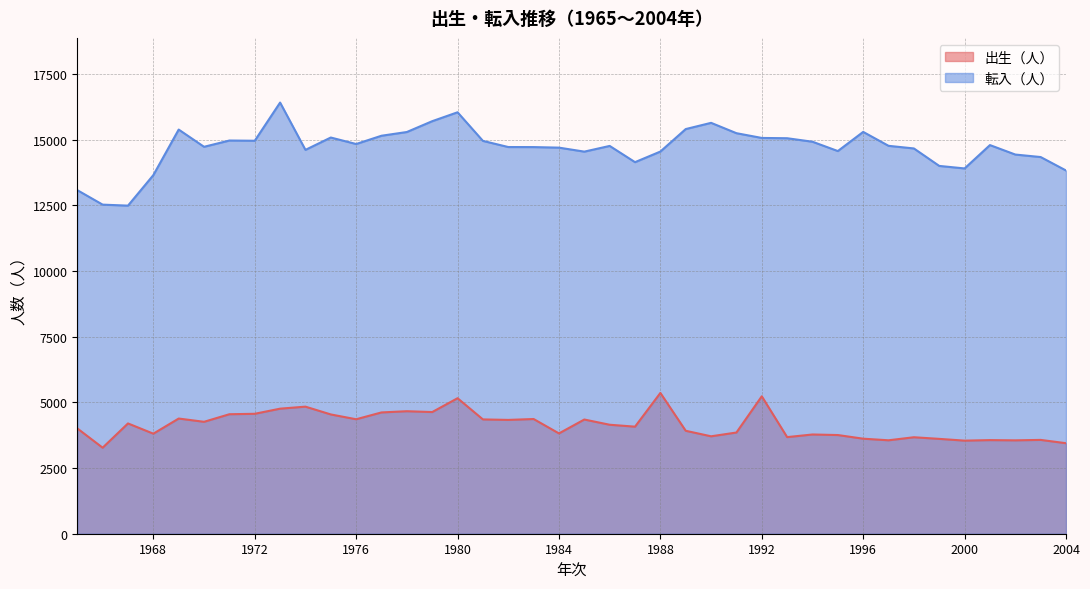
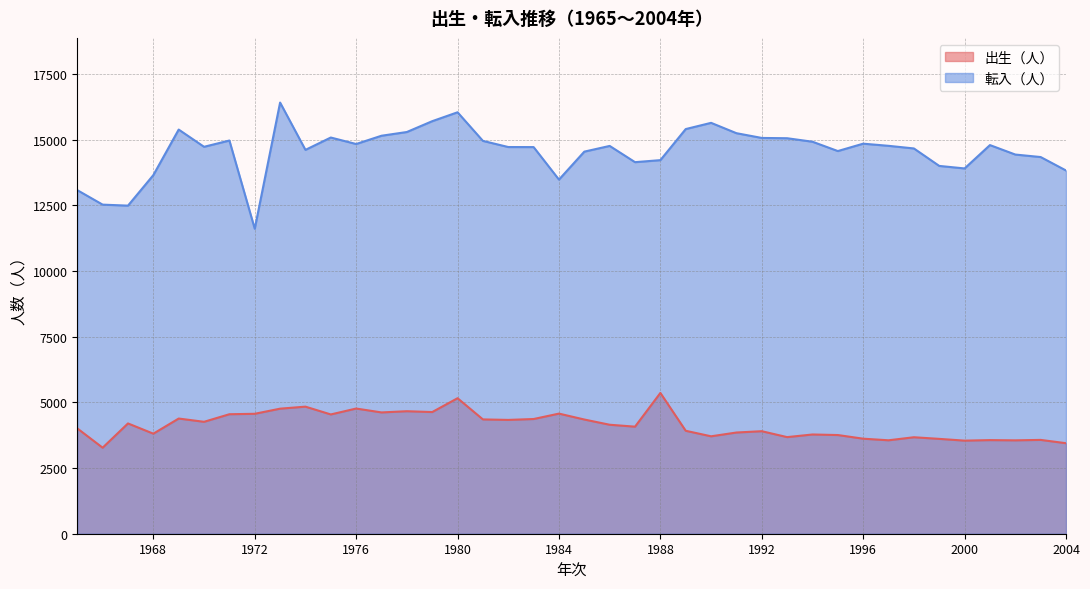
  {
    "出生（人）": {
      "1968": 3800,
      "1972": 4600,
-     "1976": 4400,
+     "1976": 4800,
      "1980": 5200,
-     "1984": 3800,
+     "1984": 4600,
      "1988": 5400,
-     "1992": 5200,
+     "1992": 3900,
      "1996": 3600,
      "2000": 3500,
      "2004": 3400
    },
    "転入（人）": {
      "1968": 13700,
-     "1972": 15000,
+     "1972": 11600,
      "1976": 14800,
      "1980": 16000,
-     "1984": 14700,
-     "1988": 14600,
+     "1984": 13500,
+     "1988": 14200,
      "1992": 15100,
-     "1996": 15300,
+     "1996": 14900,
      "2000": 13900,
      "2004": 13800
    }
  }
